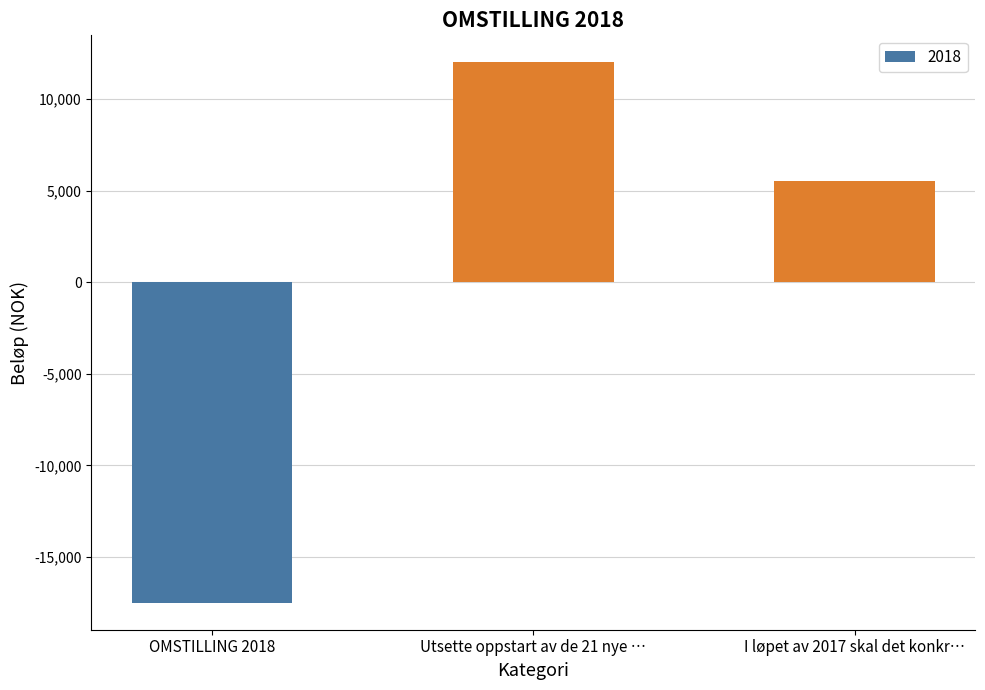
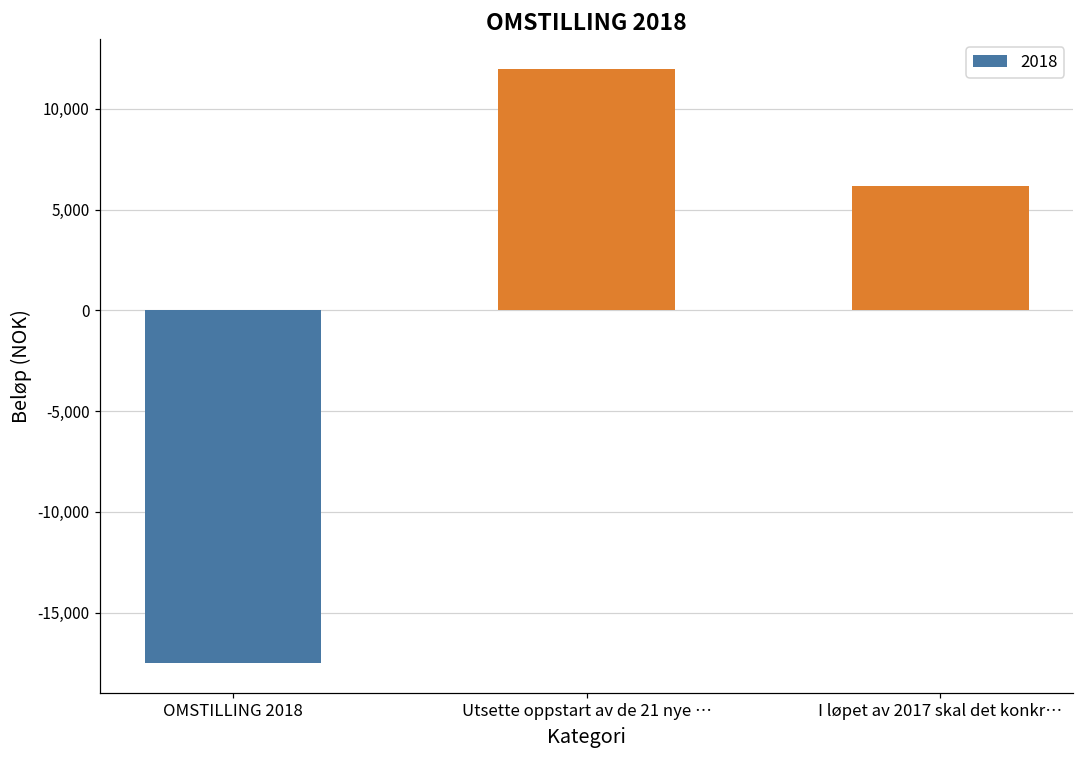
  {
    "OMSTILLING 2018": "-17,500",
    "Utsette oppstart av de 21 nye …": "12,000",
-   "I løpet av 2017 skal det konkr…": "5,500"
+   "I løpet av 2017 skal det konkr…": "6,200"
  }
